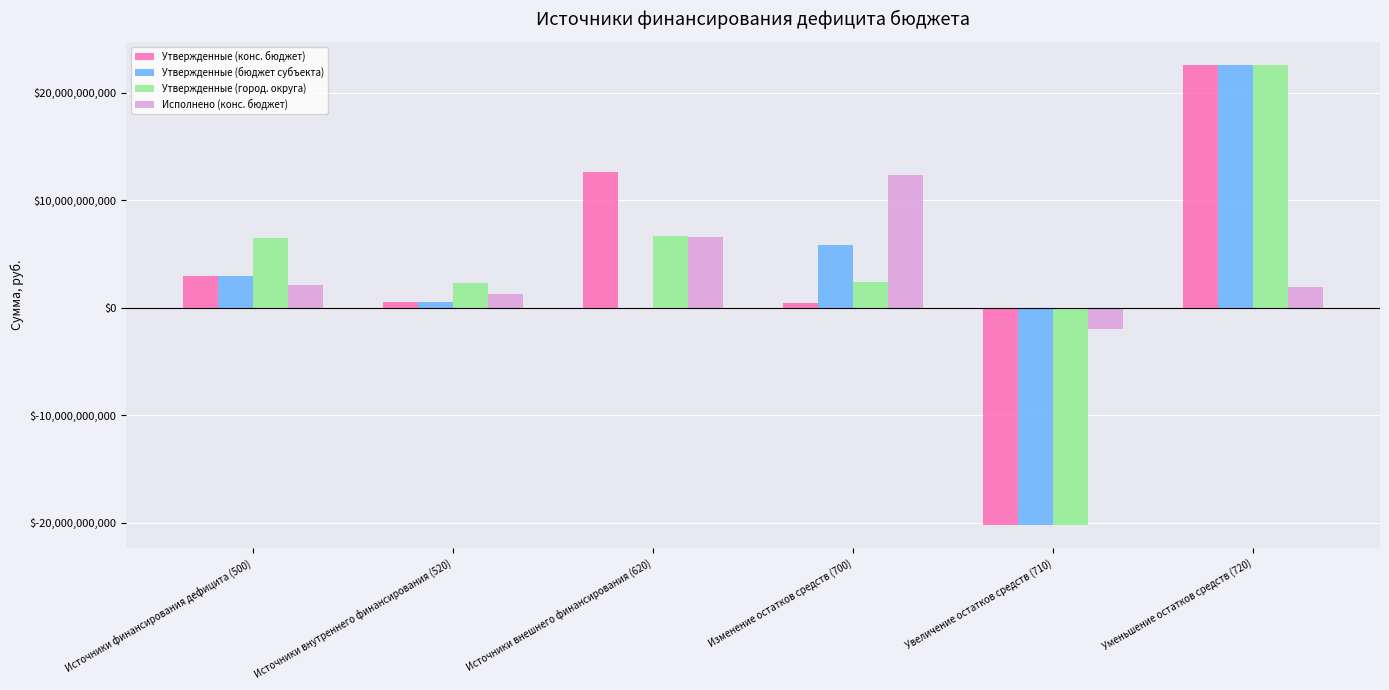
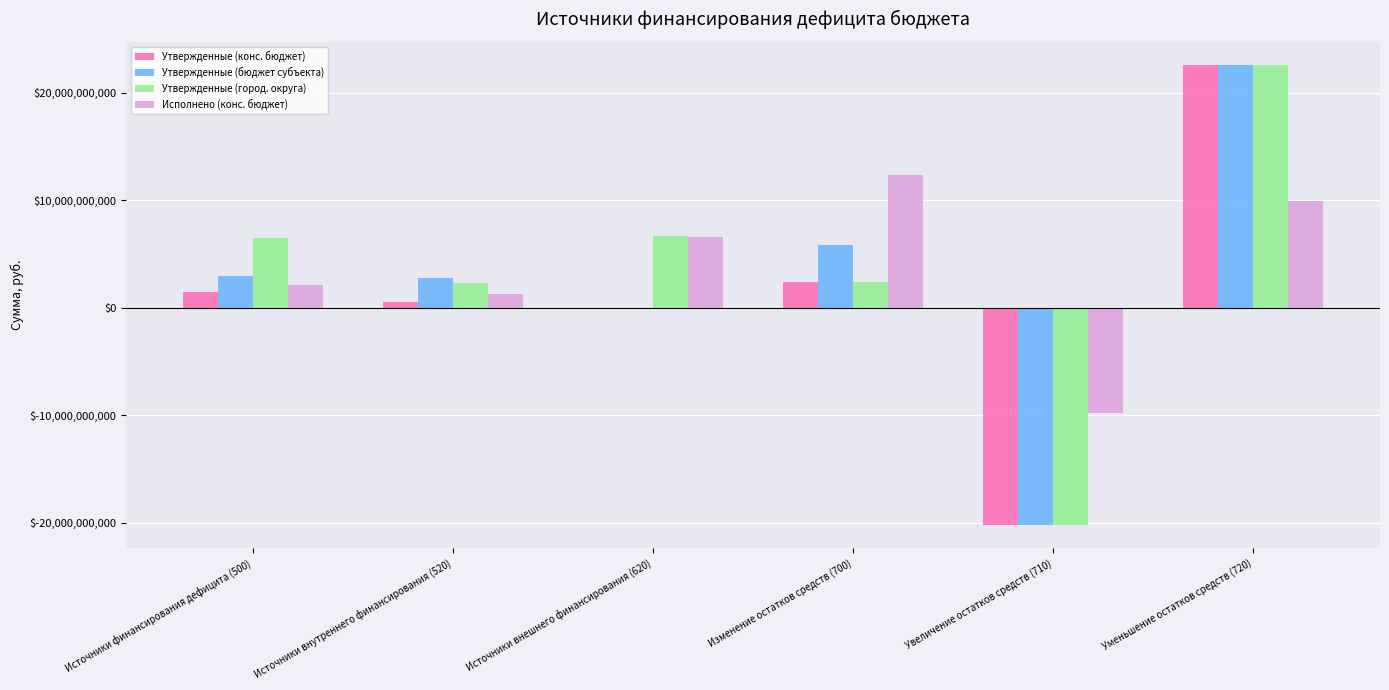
  {
    "Утвержденные (конс. бюджет)": {
-     "Источники финансирования дефицита (500)": "$3,000,000,000",
+     "Источники финансирования дефицита (500)": "$1,500,000,000",
      "Источники внутреннего финансирования (520)": "$600,000,000",
-     "Источники внешнего финансирования (620)": "$12,600,000,000",
-     "Изменение остатков средств (700)": "$400,000,000",
+     "Источники внешнего финансирования (620)": "$0",
+     "Изменение остатков средств (700)": "$2,400,000,000",
      "Увеличение остатков средств (710)": "$-20,200,000,000",
      "Уменьшение остатков средств (720)": "$22,600,000,000"
    },
    "Утвержденные (бюджет субъекта)": {
      "Источники финансирования дефицита (500)": "$3,000,000,000",
-     "Источники внутреннего финансирования (520)": "$600,000,000",
+     "Источники внутреннего финансирования (520)": "$2,800,000,000",
      "Источники внешнего финансирования (620)": "$0",
      "Изменение остатков средств (700)": "$5,900,000,000",
      "Увеличение остатков средств (710)": "$-20,200,000,000",
      "Уменьшение остатков средств (720)": "$22,600,000,000"
    },
    "Утвержденные (город. округа)": {
      "Источники финансирования дефицита (500)": "$6,500,000,000",
      "Источники внутреннего финансирования (520)": "$2,300,000,000",
      "Источники внешнего финансирования (620)": "$6,700,000,000",
      "Изменение остатков средств (700)": "$2,400,000,000",
      "Увеличение остатков средств (710)": "$-20,200,000,000",
      "Уменьшение остатков средств (720)": "$22,600,000,000"
    },
    "Исполнено (конс. бюджет)": {
      "Источники финансирования дефицита (500)": "$2,100,000,000",
      "Источники внутреннего финансирования (520)": "$1,300,000,000",
      "Источники внешнего финансирования (620)": "$6,600,000,000",
      "Изменение остатков средств (700)": "$12,300,000,000",
-     "Увеличение остатков средств (710)": "$-2,000,000,000",
-     "Уменьшение остатков средств (720)": "$2,000,000,000"
+     "Увеличение остатков средств (710)": "$-9,700,000,000",
+     "Уменьшение остатков средств (720)": "$9,900,000,000"
    }
  }
